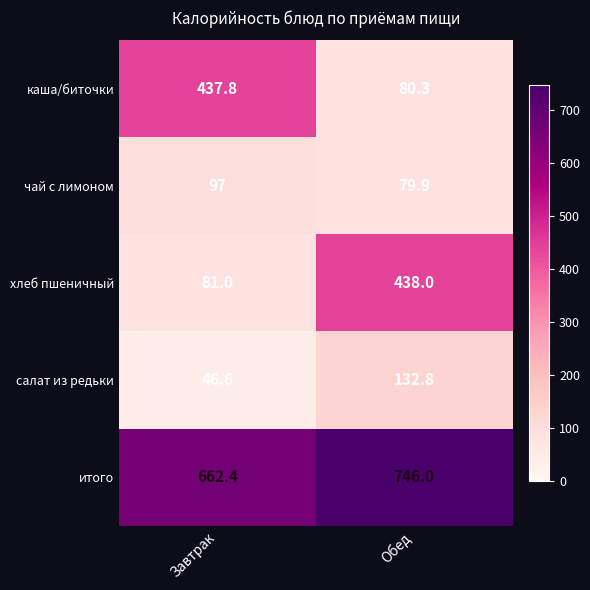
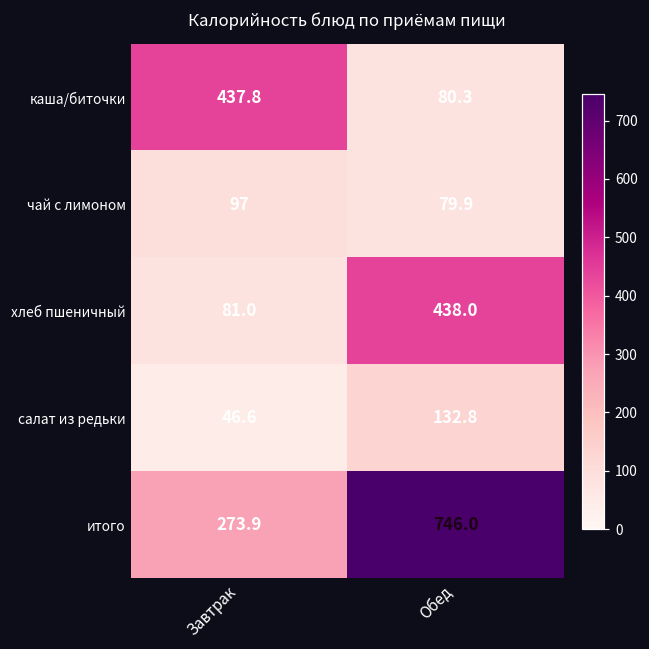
  {
    "каша/биточки": {
      "Завтрак": 437.8
    },
    "хлеб пшеничный": {
      "Обед": 438.0
    },
    "итого": {
-     "Завтрак": 662.4,
+     "Завтрак": 273.9,
      "Обед": 746.0
    }
  }
